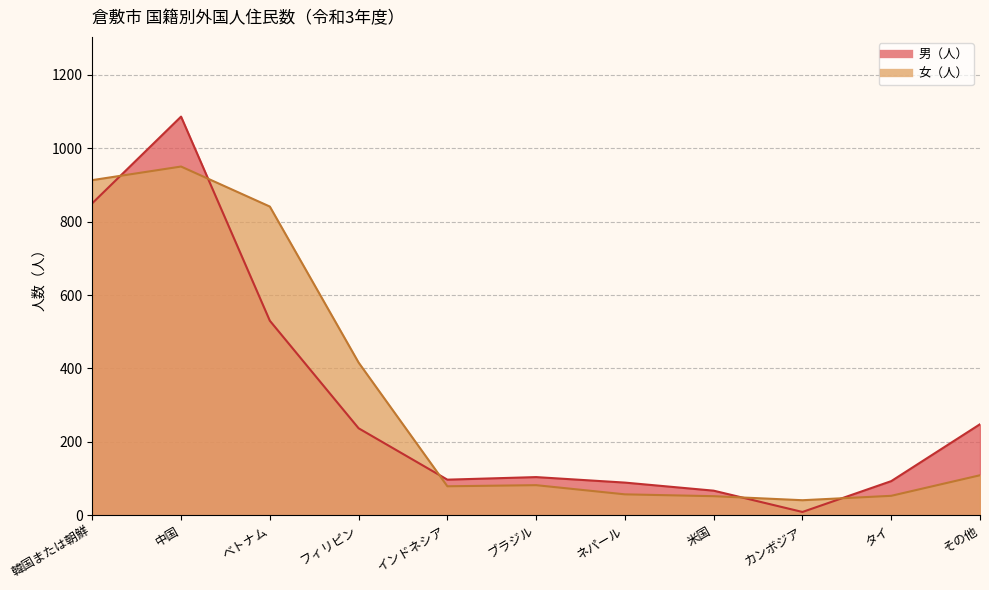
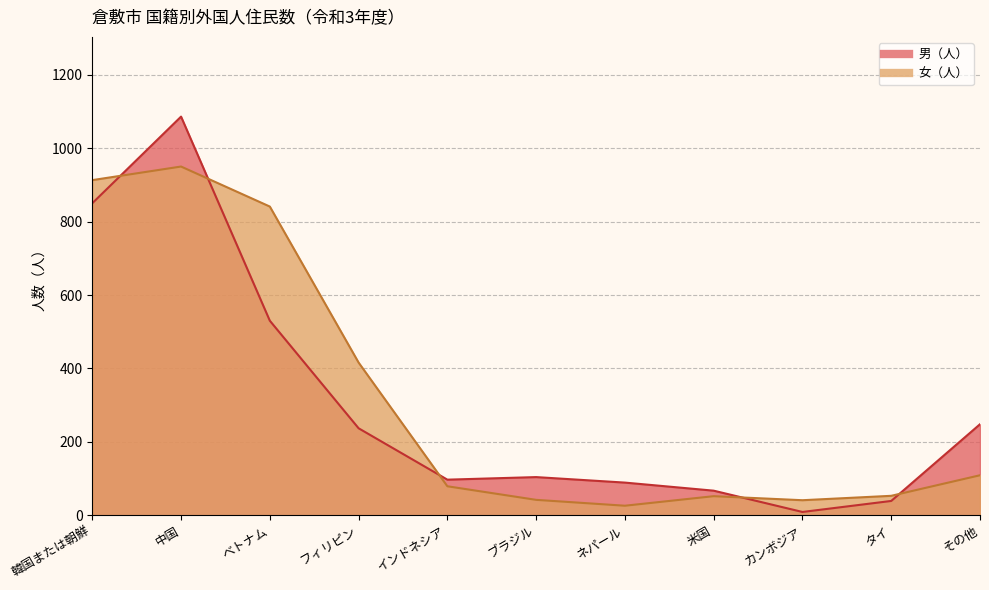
  {
    "男（人）": {
      "韓国または朝鮮": 850,
      "中国": 1090,
      "ベトナム": 530,
      "フィリピン": 240,
      "インドネシア": 100,
      "ブラジル": 100,
      "ネパール": 90,
      "米国": 70,
      "カンボジア": 10,
-     "タイ": 90,
+     "タイ": 40,
      "その他": 250
    },
    "女（人）": {
      "韓国または朝鮮": 910,
      "中国": 950,
      "ベトナム": 840,
      "フィリピン": 420,
      "インドネシア": 80,
-     "ブラジル": 80,
-     "ネパール": 60,
+     "ブラジル": 40,
+     "ネパール": 30,
      "米国": 50,
      "カンボジア": 40,
      "タイ": 50,
      "その他": 110
    }
  }
